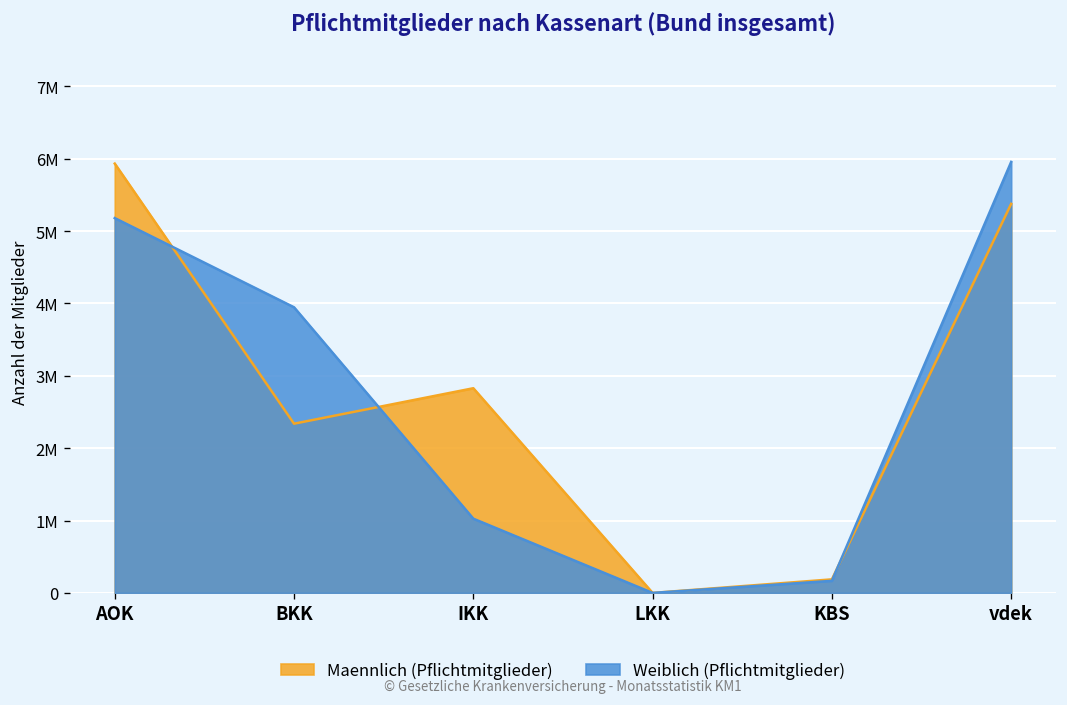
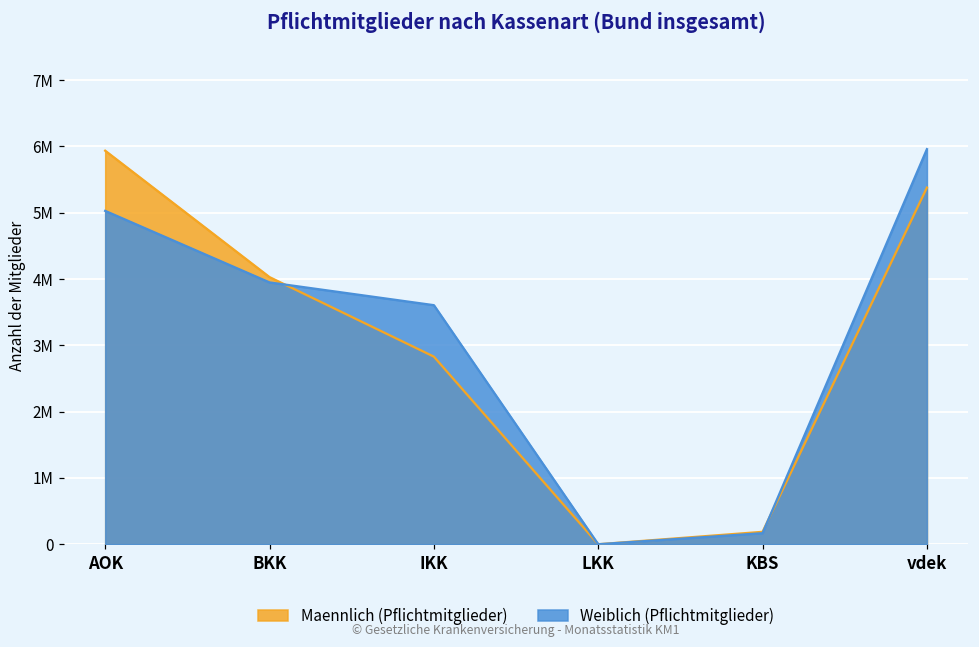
  {
    "Maennlich (Pflichtmitglieder)": {
      "AOK": 5900000,
-     "BKK": 2300000,
+     "BKK": 4000000,
      "IKK": 2800000,
      "vdek": 5400000
    },
    "Weiblich (Pflichtmitglieder)": {
-     "AOK": 5200000,
+     "AOK": 5000000,
      "BKK": 3900000,
-     "IKK": 1000000,
+     "IKK": 3600000,
      "vdek": 6000000
    }
  }
